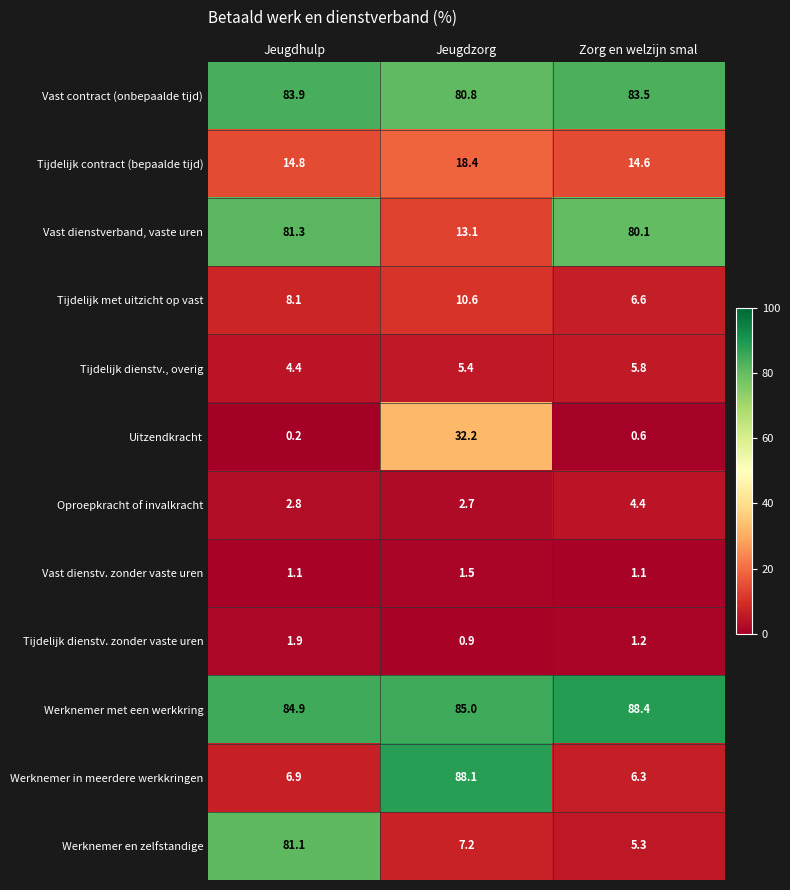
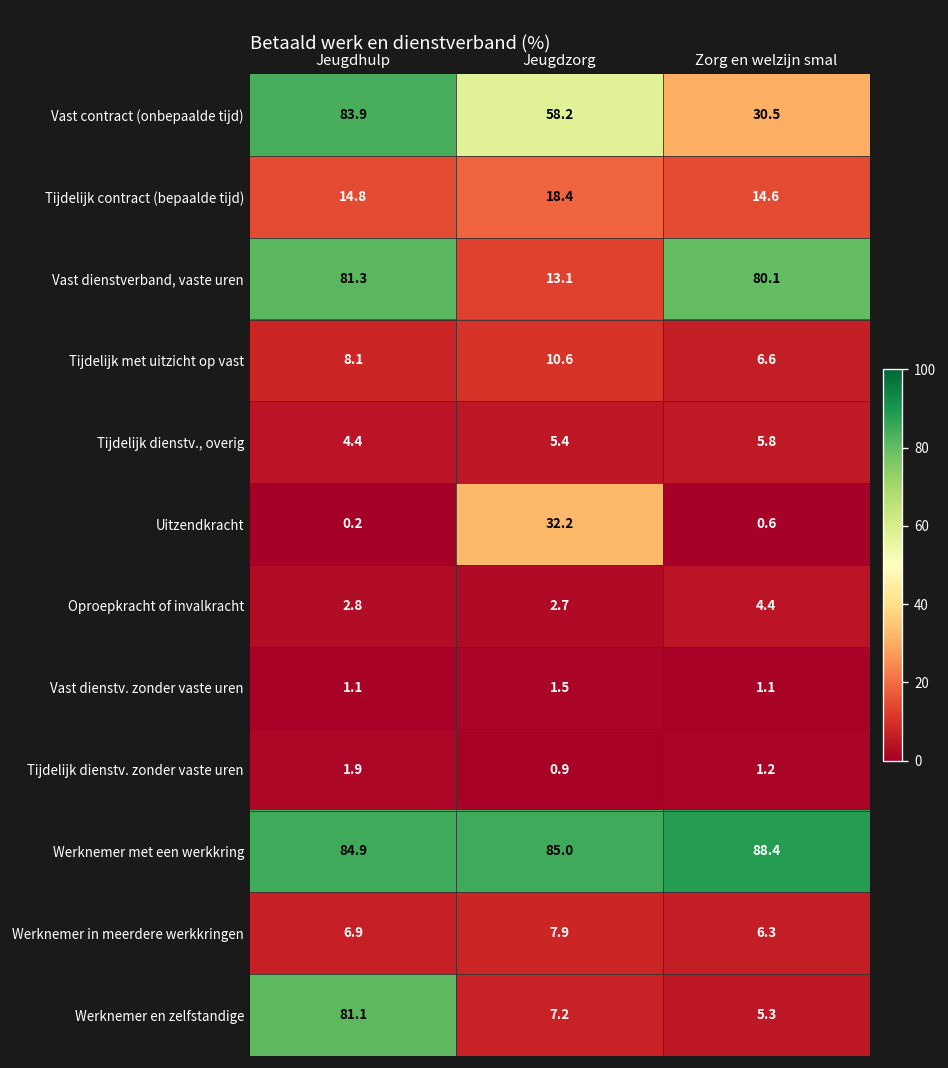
  {
    "Vast contract (onbepaalde tijd)": {
      "Jeugdhulp": 83.9,
-     "Jeugdzorg": 80.8,
-     "Zorg en welzijn smal": 83.5
+     "Jeugdzorg": 58.2,
+     "Zorg en welzijn smal": 30.5
    },
    "Tijdelijk contract (bepaalde tijd)": {
      "Jeugdhulp": 14.8,
      "Jeugdzorg": 18.4,
      "Zorg en welzijn smal": 14.6
    },
    "Vast dienstverband, vaste uren": {
      "Jeugdhulp": 81.3,
      "Jeugdzorg": 13.1,
      "Zorg en welzijn smal": 80.1
    },
    "Tijdelijk met uitzicht op vast": {
      "Jeugdhulp": 8.1,
      "Jeugdzorg": 10.6,
      "Zorg en welzijn smal": 6.6
    },
    "Tijdelijk dienstv., overig": {
      "Jeugdhulp": 4.4,
      "Jeugdzorg": 5.4,
      "Zorg en welzijn smal": 5.8
    },
    "Uitzendkracht": {
      "Jeugdhulp": 0.2,
      "Jeugdzorg": 32.2,
      "Zorg en welzijn smal": 0.6
    },
    "Oproepkracht of invalkracht": {
      "Jeugdhulp": 2.8,
      "Jeugdzorg": 2.7,
      "Zorg en welzijn smal": 4.4
    },
    "Vast dienstv. zonder vaste uren": {
      "Jeugdhulp": 1.1,
      "Jeugdzorg": 1.5,
      "Zorg en welzijn smal": 1.1
    },
    "Tijdelijk dienstv. zonder vaste uren": {
      "Jeugdhulp": 1.9,
      "Jeugdzorg": 0.9,
      "Zorg en welzijn smal": 1.2
    },
    "Werknemer met een werkkring": {
      "Jeugdhulp": 84.9,
      "Jeugdzorg": 85.0,
      "Zorg en welzijn smal": 88.4
    },
    "Werknemer in meerdere werkkringen": {
      "Jeugdhulp": 6.9,
-     "Jeugdzorg": 88.1,
+     "Jeugdzorg": 7.9,
      "Zorg en welzijn smal": 6.3
    },
    "Werknemer en zelfstandige": {
      "Jeugdhulp": 81.1,
      "Jeugdzorg": 7.2,
      "Zorg en welzijn smal": 5.3
    }
  }
